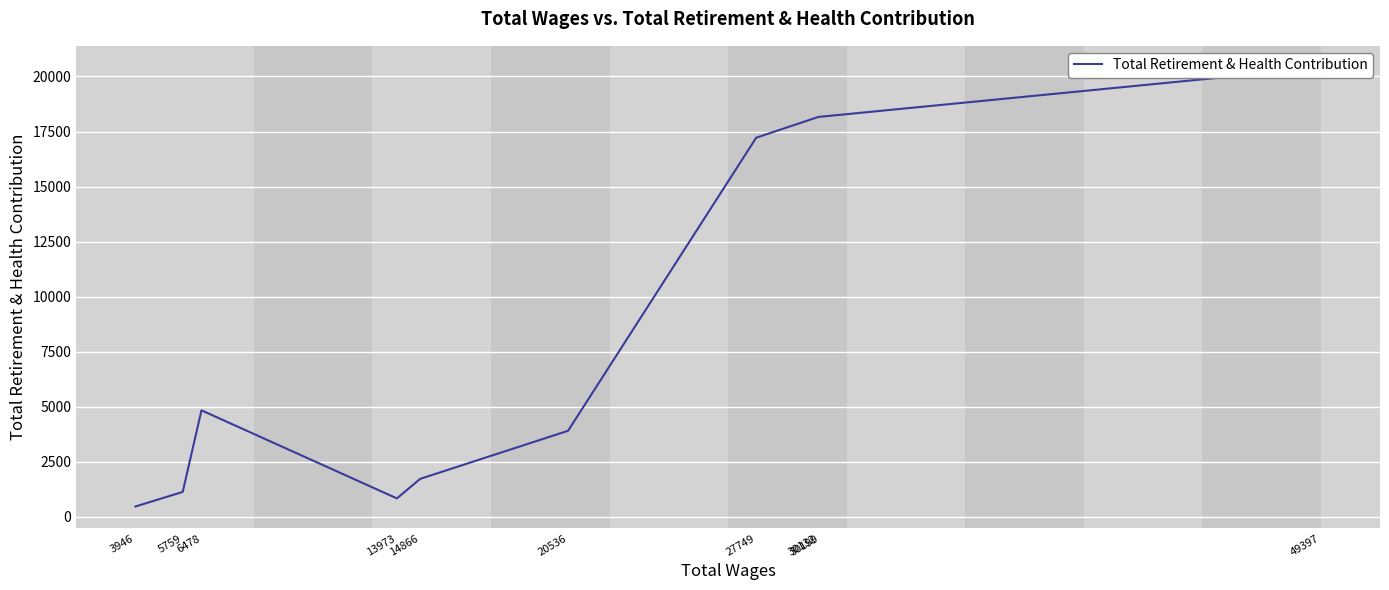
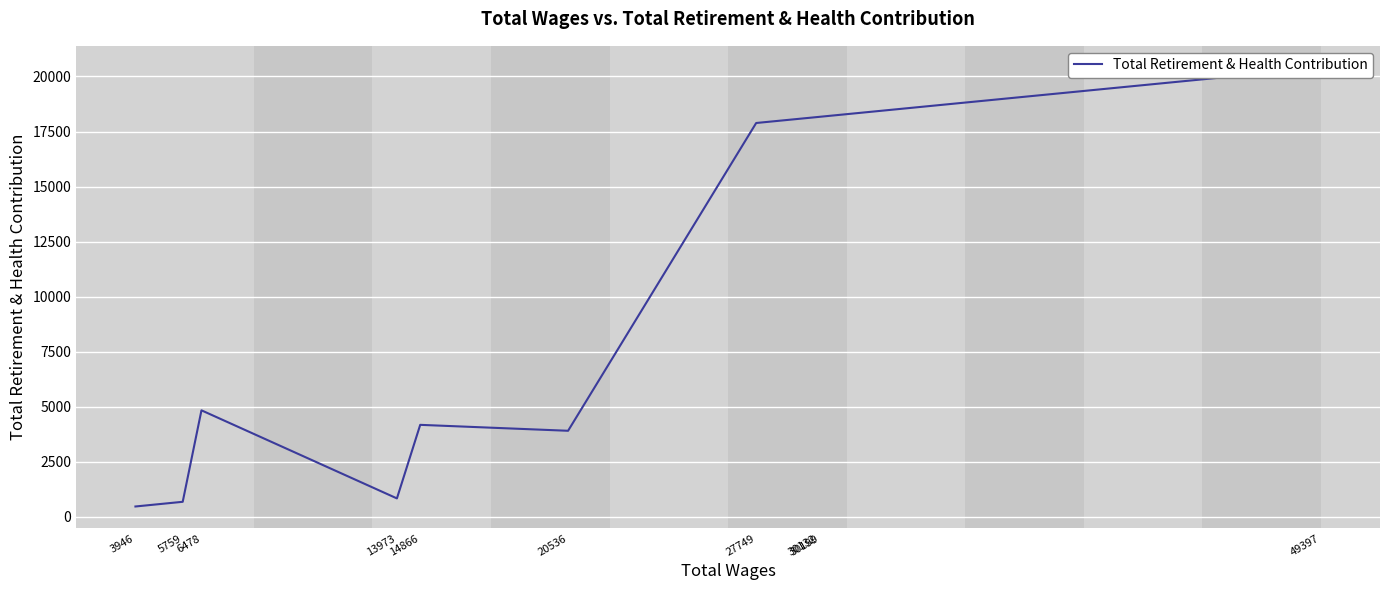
  {
    "3946": 500,
-   "5759": 1100,
+   "5759": 700,
    "6478": 4800,
    "13973": 800,
-   "14866": 1700,
+   "14866": 4200,
    "20536": 3900,
-   "27749": 17200,
+   "27749": 17900,
    "30132": 18200,
    "30199": 18200
  }
